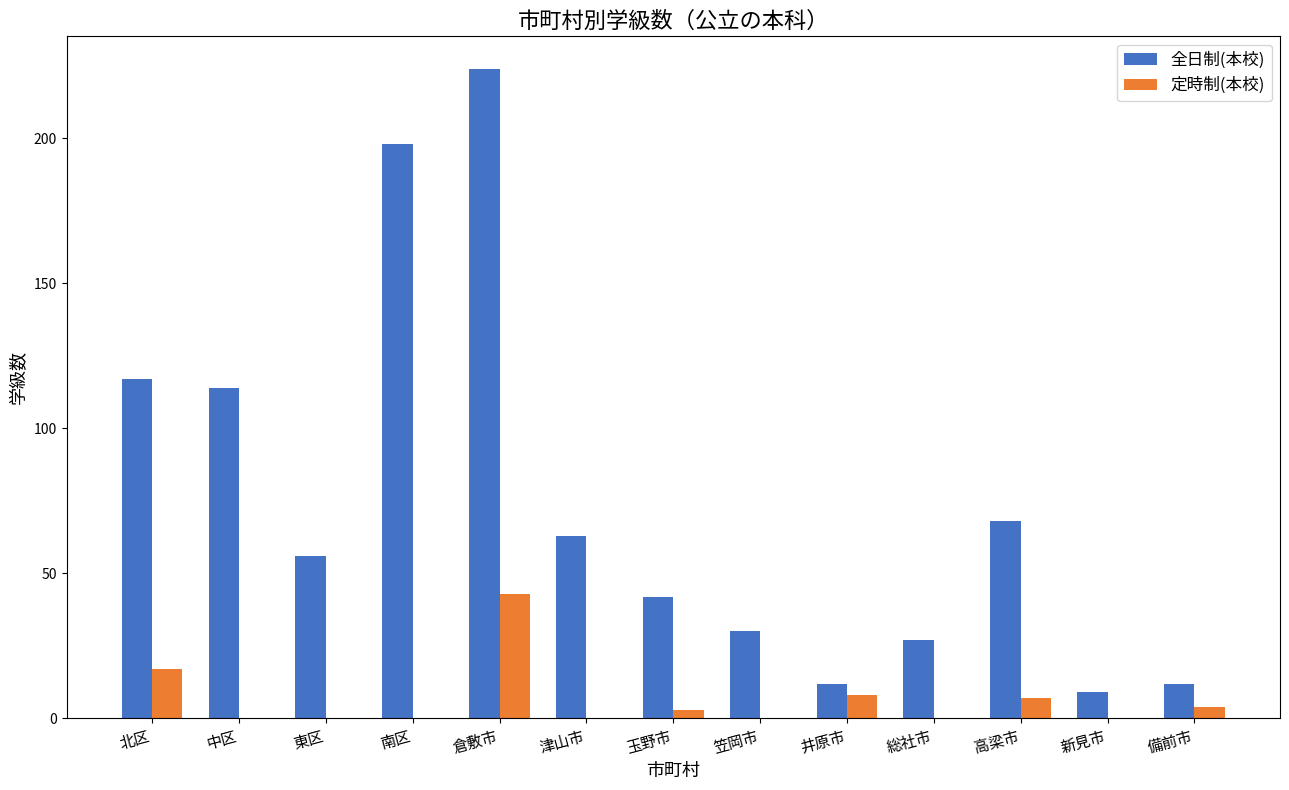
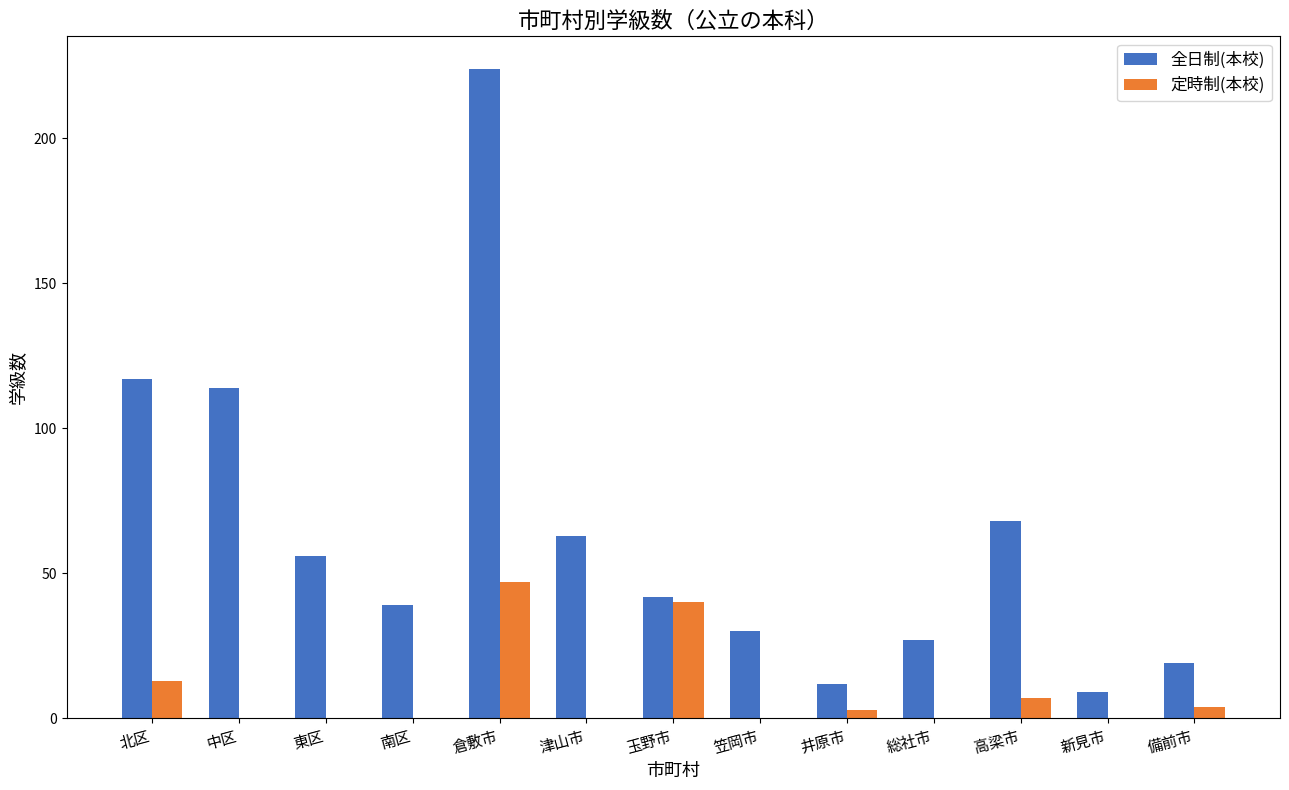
  {
    "全日制(本校)": {
      "北区": 117,
      "中区": 114,
      "東区": 56,
-     "南区": 198,
+     "南区": 39,
      "倉敷市": 224,
      "津山市": 63,
      "玉野市": 42,
      "笠岡市": 30,
      "井原市": 12,
      "総社市": 27,
      "高梁市": 68,
      "新見市": 9,
-     "備前市": 12
+     "備前市": 19
    },
    "定時制(本校)": {
-     "北区": 17,
+     "北区": 13,
      "中区": 0,
      "東区": 0,
      "南区": 0,
-     "倉敷市": 43,
+     "倉敷市": 47,
      "津山市": 0,
-     "玉野市": 3,
+     "玉野市": 40,
      "笠岡市": 0,
-     "井原市": 8,
+     "井原市": 3,
      "総社市": 0,
      "高梁市": 7,
      "新見市": 0,
      "備前市": 4
    }
  }
